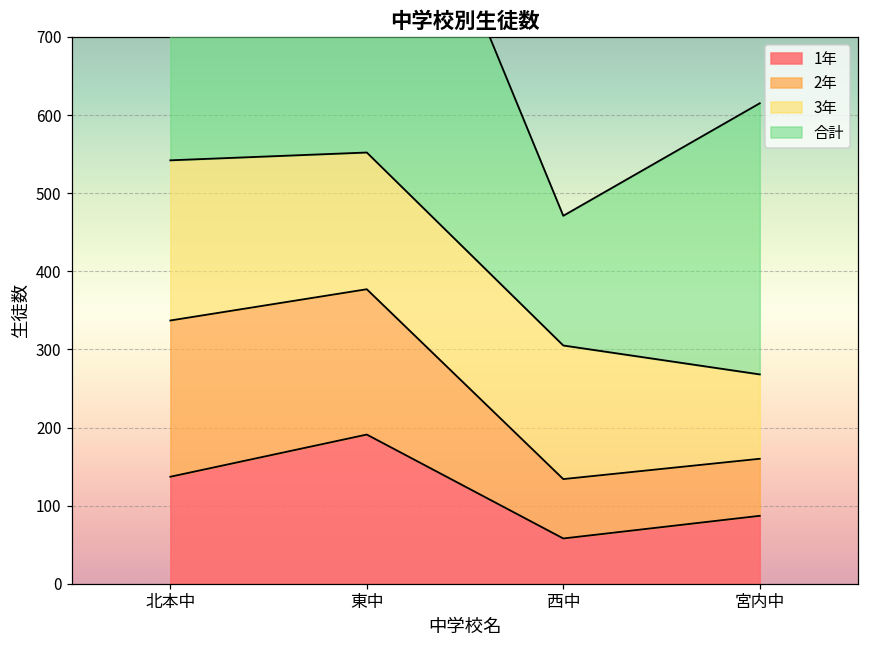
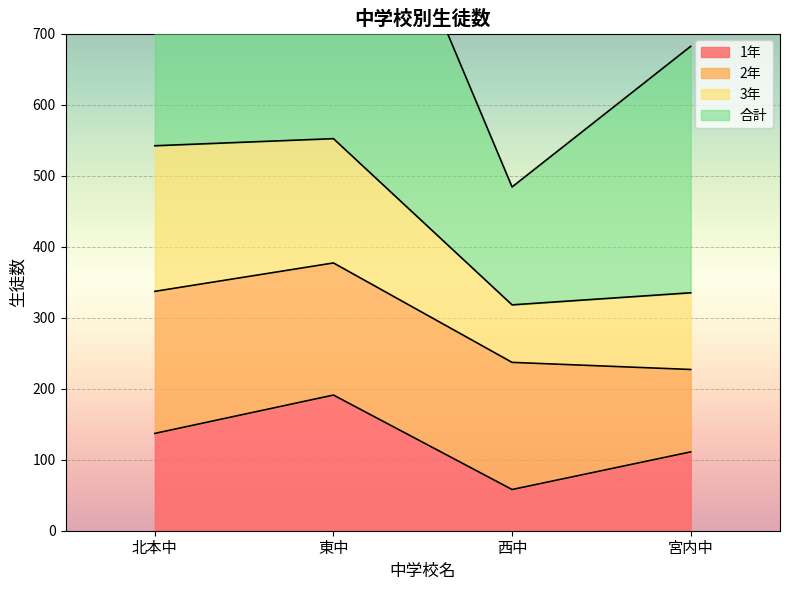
  {
    "1年": {
      "北本中": 140,
      "東中": 190,
      "西中": 60,
-     "宮内中": 90
+     "宮内中": 110
    },
    "2年": {
      "北本中": 200,
      "東中": 190,
-     "西中": 80,
-     "宮内中": 70
+     "西中": 180,
+     "宮内中": 120
    },
    "3年": {
      "北本中": 210,
      "東中": 180,
-     "西中": 170,
+     "西中": 80,
      "宮内中": 110
    },
    "合計": {
      "西中": 170,
      "宮内中": 350
    }
  }
